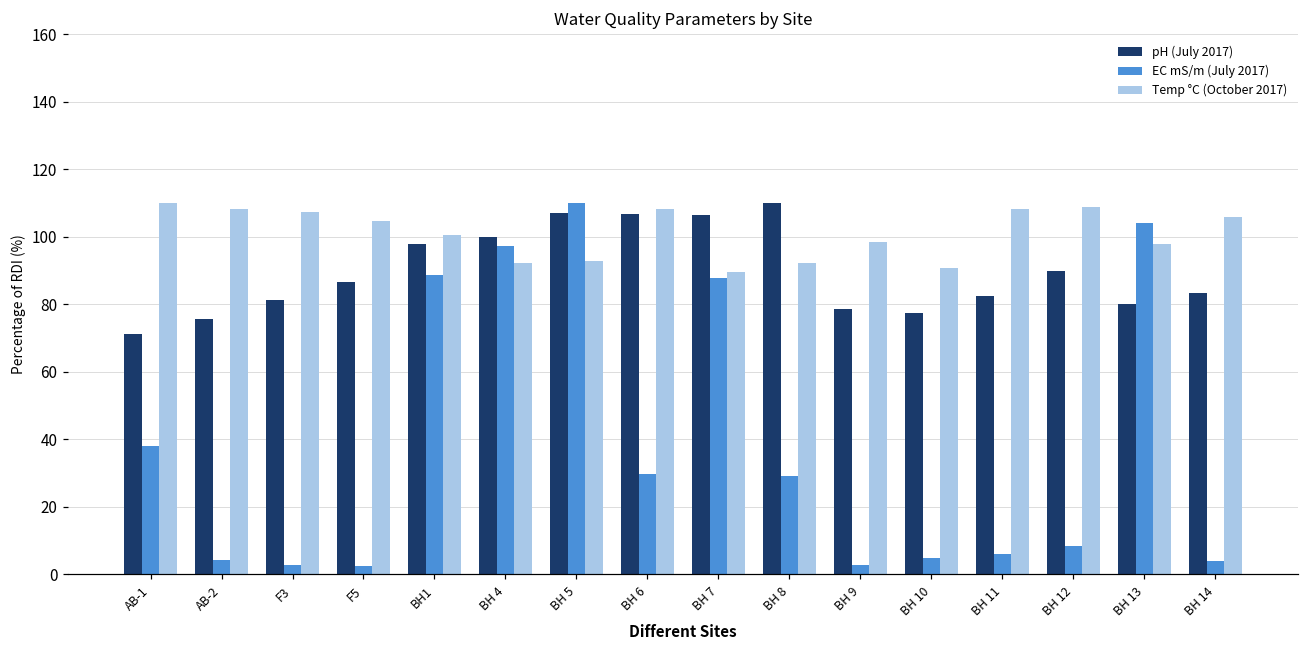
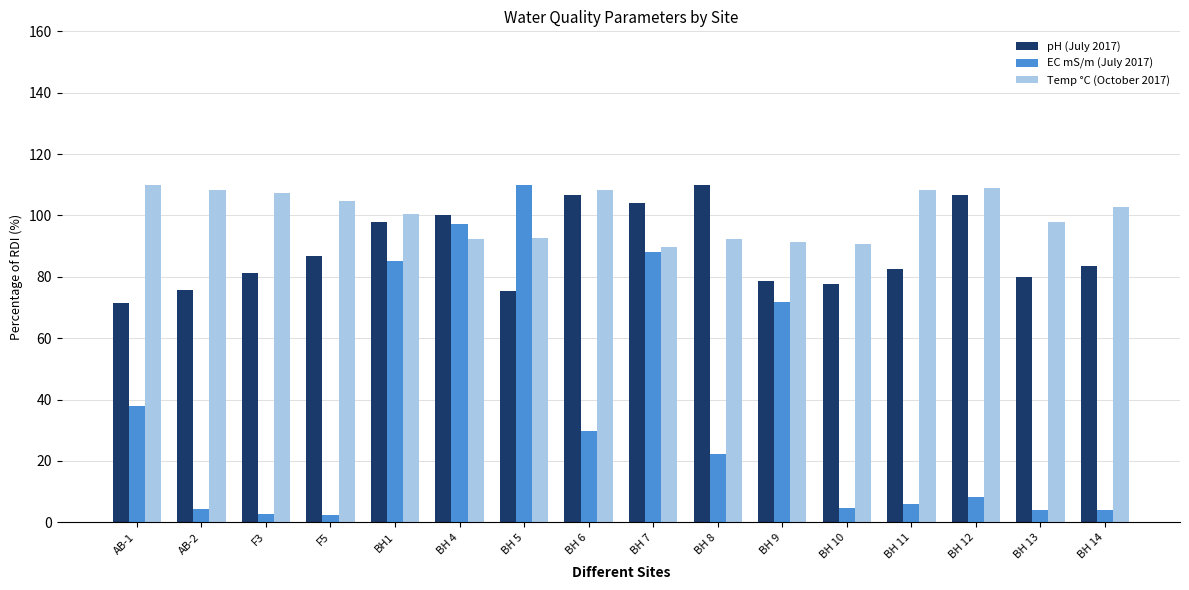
  {
    "pH (July 2017)": {
      "AB-1": 71,
      "AB-2": 76,
      "F3": 81,
      "F5": 87,
      "BH1": 98,
      "BH 4": 100,
-     "BH 5": 107,
+     "BH 5": 75,
      "BH 6": 107,
-     "BH 7": 107,
+     "BH 7": 104,
      "BH 8": 110,
      "BH 9": 79,
      "BH 10": 78,
      "BH 11": 83,
-     "BH 12": 90,
+     "BH 12": 107,
      "BH 13": 80,
      "BH 14": 83
    },
    "EC mS/m (July 2017)": {
      "AB-1": 38,
      "AB-2": 4,
      "F3": 3,
      "F5": 3,
-     "BH1": 89,
+     "BH1": 85,
      "BH 4": 97,
      "BH 5": 110,
      "BH 6": 30,
      "BH 7": 88,
-     "BH 8": 29,
-     "BH 9": 3,
+     "BH 8": 22,
+     "BH 9": 72,
      "BH 10": 5,
      "BH 11": 6,
      "BH 12": 8,
-     "BH 13": 104,
+     "BH 13": 4,
      "BH 14": 4
    },
    "Temp °C (October 2017)": {
      "AB-1": 110,
      "AB-2": 108,
      "F3": 107,
      "F5": 105,
      "BH1": 101,
      "BH 4": 92,
      "BH 5": 93,
      "BH 6": 108,
      "BH 7": 90,
      "BH 8": 92,
-     "BH 9": 99,
+     "BH 9": 91,
      "BH 10": 91,
      "BH 11": 108,
      "BH 12": 109,
      "BH 13": 98,
-     "BH 14": 106
+     "BH 14": 103
    }
  }
